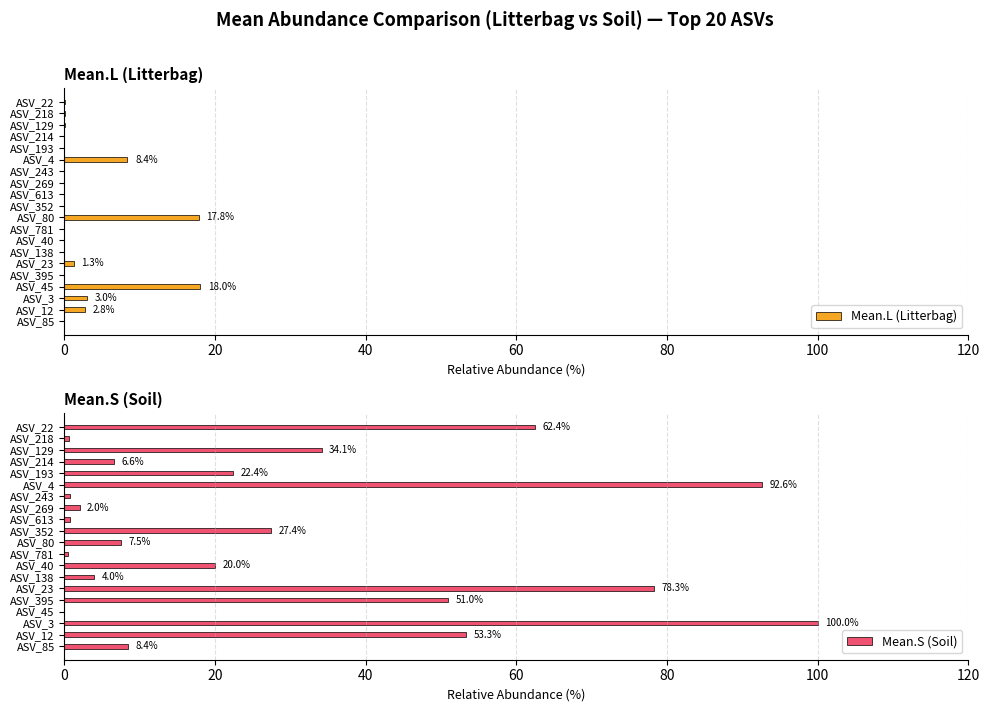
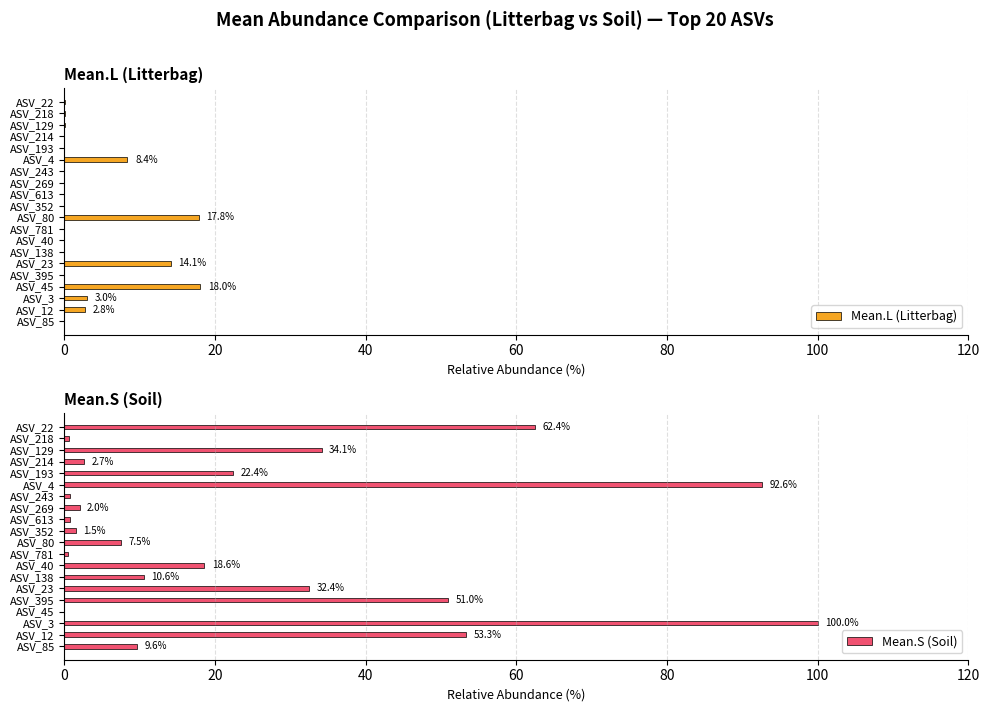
  {
    "Mean.L (Litterbag)": {
      "ASV_4": "8.4%",
      "ASV_80": "17.8%",
-     "ASV_23": "1.3%",
+     "ASV_23": "14.1%",
      "ASV_45": "18.0%",
      "ASV_3": "3.0%",
      "ASV_12": "2.8%"
    },
    "Mean.S (Soil)": {
      "ASV_22": "62.4%",
      "ASV_129": "34.1%",
-     "ASV_214": "6.6%",
+     "ASV_214": "2.7%",
      "ASV_193": "22.4%",
      "ASV_4": "92.6%",
      "ASV_269": "2.0%",
-     "ASV_352": "27.4%",
+     "ASV_352": "1.5%",
      "ASV_80": "7.5%",
-     "ASV_40": "20.0%",
-     "ASV_138": "4.0%",
-     "ASV_23": "78.3%",
+     "ASV_40": "18.6%",
+     "ASV_138": "10.6%",
+     "ASV_23": "32.4%",
      "ASV_395": "51.0%",
      "ASV_3": "100.0%",
      "ASV_12": "53.3%",
-     "ASV_85": "8.4%"
+     "ASV_85": "9.6%"
    }
  }
